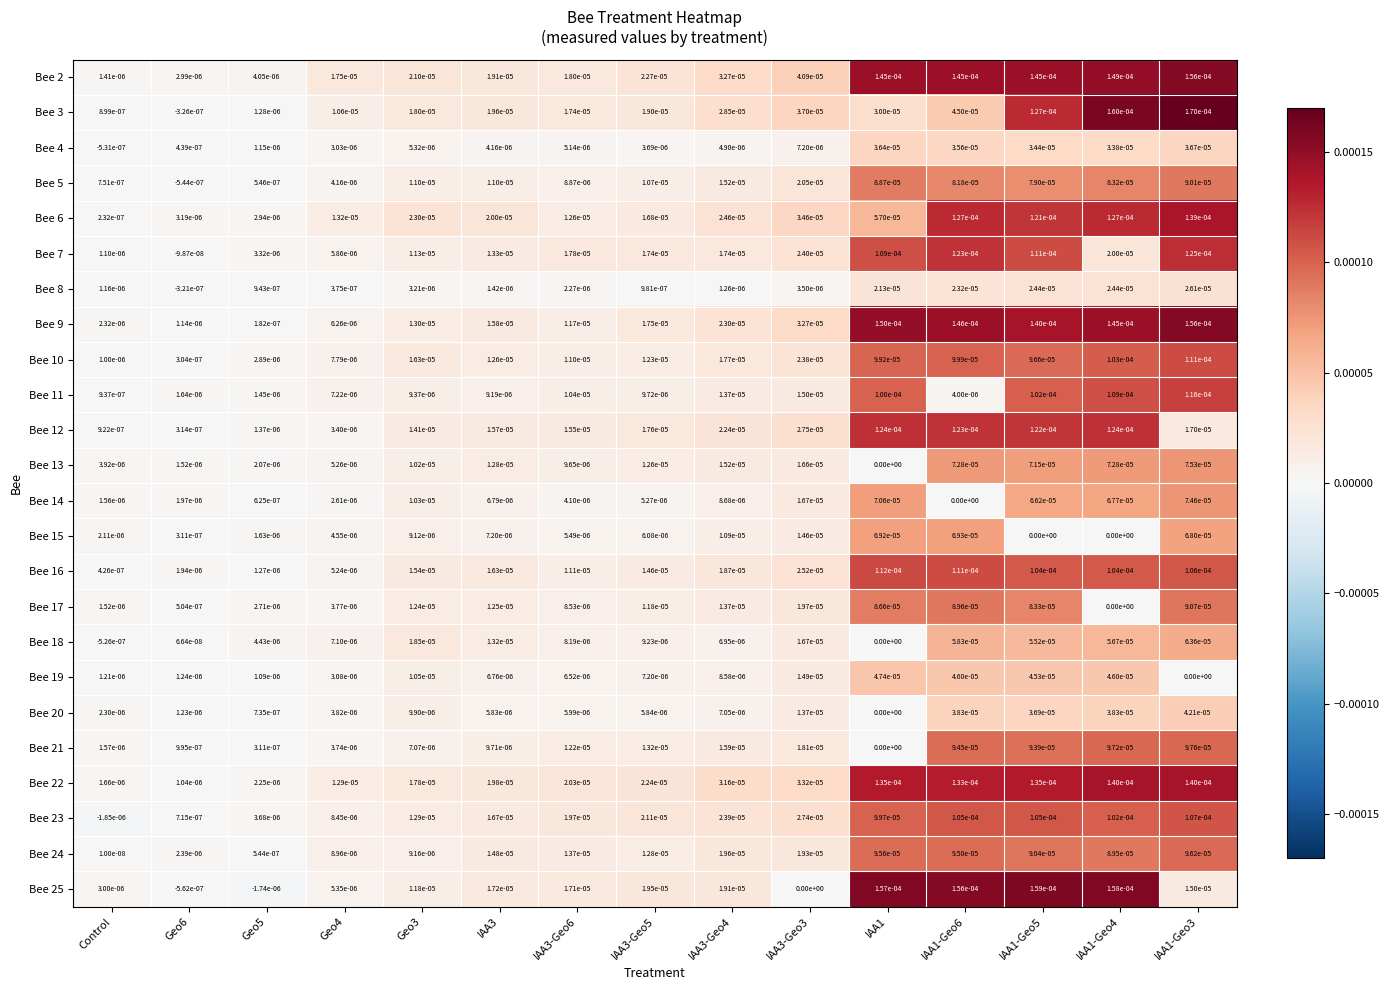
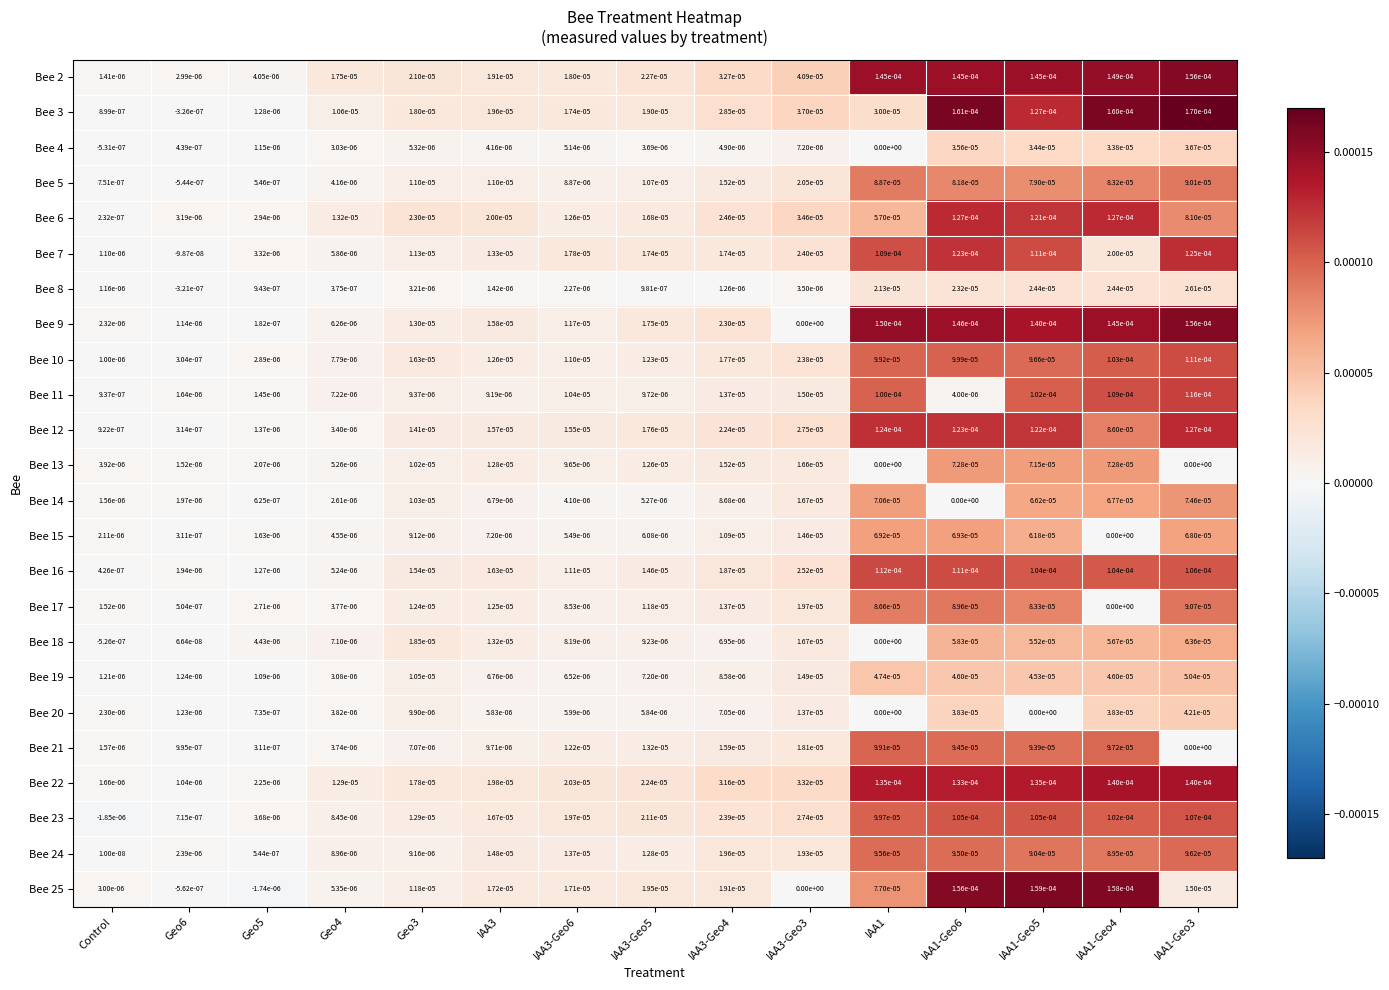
  {
    "Bee 3": {
      "Control": "8.99e-07",
      "Geo6": "-3.26e-07",
      "Geo5": "1.28e-06",
      "Geo4": "1.06e-05",
      "Geo3": "1.80e-05",
      "IAA3": "1.96e-05",
      "IAA3-Geo6": "1.74e-05",
      "IAA3-Geo5": "1.90e-05",
      "IAA3-Geo4": "2.85e-05",
      "IAA3-Geo3": "3.70e-05",
      "IAA1": "3.00e-05",
-     "IAA1-Geo6": "4.50e-05",
+     "IAA1-Geo6": "1.61e-04",
      "IAA1-Geo5": "1.27e-04",
      "IAA1-Geo4": "1.60e-04",
      "IAA1-Geo3": "1.70e-04"
    },
    "Bee 4": {
      "Control": "-5.31e-07",
      "Geo6": "4.39e-07",
      "Geo5": "1.15e-06",
      "Geo4": "3.03e-06",
      "Geo3": "5.32e-06",
      "IAA3": "4.16e-06",
      "IAA3-Geo6": "5.14e-06",
      "IAA3-Geo5": "3.69e-06",
      "IAA3-Geo4": "4.90e-06",
      "IAA3-Geo3": "7.20e-06",
-     "IAA1": "3.64e-05",
+     "IAA1": "0.00e+00",
      "IAA1-Geo6": "3.56e-05",
      "IAA1-Geo5": "3.44e-05",
      "IAA1-Geo4": "3.38e-05",
      "IAA1-Geo3": "3.67e-05"
    },
    "Bee 6": {
      "Control": "2.32e-07",
      "Geo6": "3.19e-06",
      "Geo5": "2.94e-06",
      "Geo4": "1.32e-05",
      "Geo3": "2.30e-05",
      "IAA3": "2.00e-05",
      "IAA3-Geo6": "1.26e-05",
      "IAA3-Geo5": "1.68e-05",
      "IAA3-Geo4": "2.46e-05",
      "IAA3-Geo3": "3.46e-05",
      "IAA1": "5.70e-05",
      "IAA1-Geo6": "1.27e-04",
      "IAA1-Geo5": "1.21e-04",
      "IAA1-Geo4": "1.27e-04",
-     "IAA1-Geo3": "1.39e-04"
+     "IAA1-Geo3": "8.10e-05"
    },
    "Bee 9": {
      "Control": "2.32e-06",
      "Geo6": "1.14e-06",
      "Geo5": "1.82e-07",
      "Geo4": "6.26e-06",
      "Geo3": "1.30e-05",
      "IAA3": "1.58e-05",
      "IAA3-Geo6": "1.17e-05",
      "IAA3-Geo5": "1.75e-05",
      "IAA3-Geo4": "2.30e-05",
-     "IAA3-Geo3": "3.27e-05",
+     "IAA3-Geo3": "0.00e+00",
      "IAA1": "1.50e-04",
      "IAA1-Geo6": "1.46e-04",
      "IAA1-Geo5": "1.40e-04",
      "IAA1-Geo4": "1.45e-04",
      "IAA1-Geo3": "1.56e-04"
    },
    "Bee 12": {
      "Control": "9.22e-07",
      "Geo6": "3.14e-07",
      "Geo5": "1.37e-06",
      "Geo4": "3.40e-06",
      "Geo3": "1.41e-05",
      "IAA3": "1.57e-05",
      "IAA3-Geo6": "1.55e-05",
      "IAA3-Geo5": "1.76e-05",
      "IAA3-Geo4": "2.24e-05",
      "IAA3-Geo3": "2.75e-05",
      "IAA1": "1.24e-04",
      "IAA1-Geo6": "1.23e-04",
      "IAA1-Geo5": "1.22e-04",
-     "IAA1-Geo4": "1.24e-04",
-     "IAA1-Geo3": "1.70e-05"
+     "IAA1-Geo4": "8.60e-05",
+     "IAA1-Geo3": "1.27e-04"
    },
    "Bee 13": {
      "Control": "3.92e-06",
      "Geo6": "1.52e-06",
      "Geo5": "2.07e-06",
      "Geo4": "5.26e-06",
      "Geo3": "1.02e-05",
      "IAA3": "1.28e-05",
      "IAA3-Geo6": "9.65e-06",
      "IAA3-Geo5": "1.26e-05",
      "IAA3-Geo4": "1.52e-05",
      "IAA3-Geo3": "1.66e-05",
      "IAA1": "0.00e+00",
      "IAA1-Geo6": "7.28e-05",
      "IAA1-Geo5": "7.15e-05",
      "IAA1-Geo4": "7.28e-05",
-     "IAA1-Geo3": "7.53e-05"
+     "IAA1-Geo3": "0.00e+00"
    },
    "Bee 15": {
      "Control": "2.11e-06",
      "Geo6": "3.11e-07",
      "Geo5": "1.63e-06",
      "Geo4": "4.55e-06",
      "Geo3": "9.12e-06",
      "IAA3": "7.20e-06",
      "IAA3-Geo6": "5.49e-06",
      "IAA3-Geo5": "6.08e-06",
      "IAA3-Geo4": "1.09e-05",
      "IAA3-Geo3": "1.46e-05",
      "IAA1": "6.92e-05",
      "IAA1-Geo6": "6.93e-05",
-     "IAA1-Geo5": "0.00e+00",
+     "IAA1-Geo5": "6.18e-05",
      "IAA1-Geo4": "0.00e+00",
      "IAA1-Geo3": "6.80e-05"
    },
    "Bee 19": {
      "Control": "1.21e-06",
      "Geo6": "1.24e-06",
      "Geo5": "1.09e-06",
      "Geo4": "3.08e-06",
      "Geo3": "1.05e-05",
      "IAA3": "6.76e-06",
      "IAA3-Geo6": "6.52e-06",
      "IAA3-Geo5": "7.20e-06",
      "IAA3-Geo4": "8.58e-06",
      "IAA3-Geo3": "1.49e-05",
      "IAA1": "4.74e-05",
      "IAA1-Geo6": "4.60e-05",
      "IAA1-Geo5": "4.53e-05",
      "IAA1-Geo4": "4.60e-05",
-     "IAA1-Geo3": "0.00e+00"
+     "IAA1-Geo3": "5.04e-05"
    },
    "Bee 20": {
      "Control": "2.30e-06",
      "Geo6": "1.23e-06",
      "Geo5": "7.35e-07",
      "Geo4": "3.82e-06",
      "Geo3": "9.90e-06",
      "IAA3": "5.83e-06",
      "IAA3-Geo6": "5.99e-06",
      "IAA3-Geo5": "5.84e-06",
      "IAA3-Geo4": "7.05e-06",
      "IAA3-Geo3": "1.37e-05",
      "IAA1": "0.00e+00",
      "IAA1-Geo6": "3.83e-05",
-     "IAA1-Geo5": "3.69e-05",
+     "IAA1-Geo5": "0.00e+00",
      "IAA1-Geo4": "3.83e-05",
      "IAA1-Geo3": "4.21e-05"
    },
    "Bee 21": {
      "Control": "1.57e-06",
      "Geo6": "9.95e-07",
      "Geo5": "3.11e-07",
      "Geo4": "3.74e-06",
      "Geo3": "7.07e-06",
      "IAA3": "9.71e-06",
      "IAA3-Geo6": "1.22e-05",
      "IAA3-Geo5": "1.32e-05",
      "IAA3-Geo4": "1.59e-05",
      "IAA3-Geo3": "1.81e-05",
-     "IAA1": "0.00e+00",
+     "IAA1": "9.91e-05",
      "IAA1-Geo6": "9.45e-05",
      "IAA1-Geo5": "9.39e-05",
      "IAA1-Geo4": "9.72e-05",
-     "IAA1-Geo3": "9.76e-05"
+     "IAA1-Geo3": "0.00e+00"
    },
    "Bee 25": {
      "Control": "3.00e-06",
      "Geo6": "-5.62e-07",
      "Geo5": "-1.74e-06",
      "Geo4": "5.35e-06",
      "Geo3": "1.18e-05",
      "IAA3": "1.72e-05",
      "IAA3-Geo6": "1.71e-05",
      "IAA3-Geo5": "1.95e-05",
      "IAA3-Geo4": "1.91e-05",
      "IAA3-Geo3": "0.00e+00",
-     "IAA1": "1.57e-04",
+     "IAA1": "7.70e-05",
      "IAA1-Geo6": "1.56e-04",
      "IAA1-Geo5": "1.59e-04",
      "IAA1-Geo4": "1.58e-04",
      "IAA1-Geo3": "1.50e-05"
    }
  }
